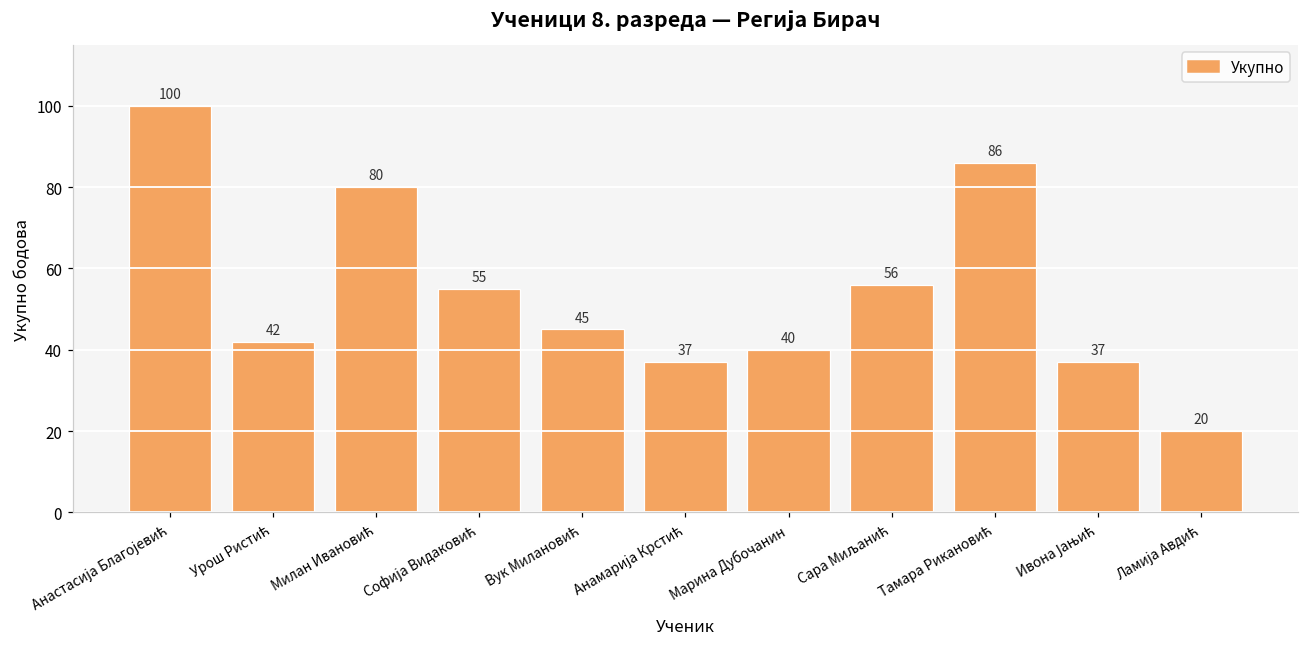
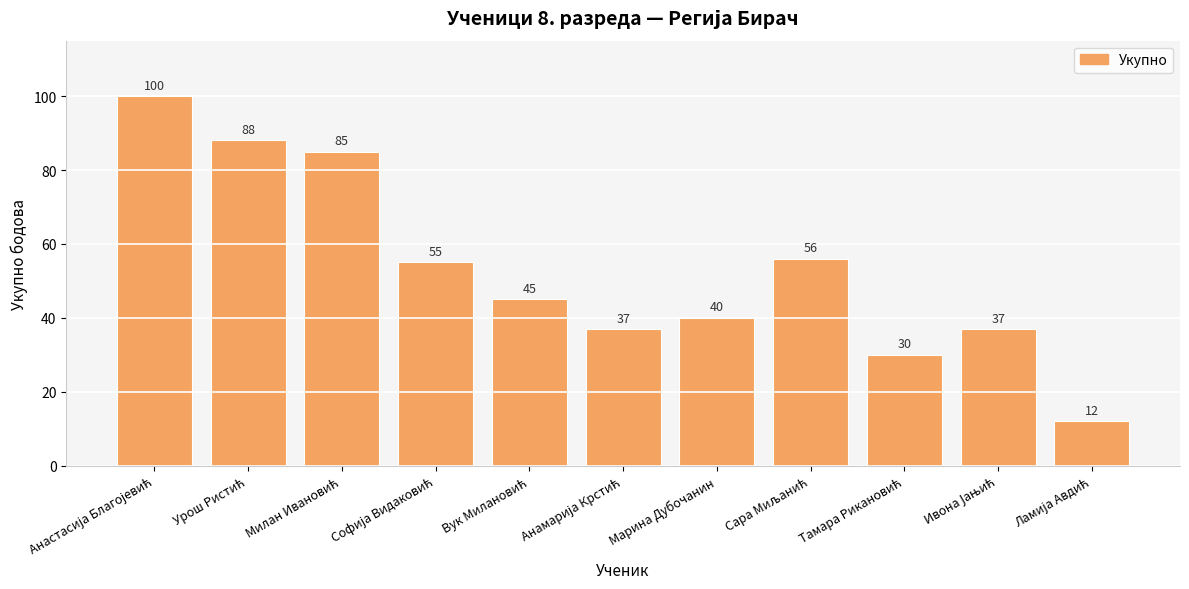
  {
    "Анастасија Благојевић": 100,
-   "Урош Ристић": 42,
-   "Милан Ивановић": 80,
+   "Урош Ристић": 88,
+   "Милан Ивановић": 85,
    "Софија Видаковић": 55,
    "Вук Милановић": 45,
    "Анамарија Крстић": 37,
    "Марина Дубочанин": 40,
    "Сара Миљанић": 56,
-   "Тамара Рикановић": 86,
+   "Тамара Рикановић": 30,
    "Ивона Јањић": 37,
-   "Ламија Авдић": 20
+   "Ламија Авдић": 12
  }
